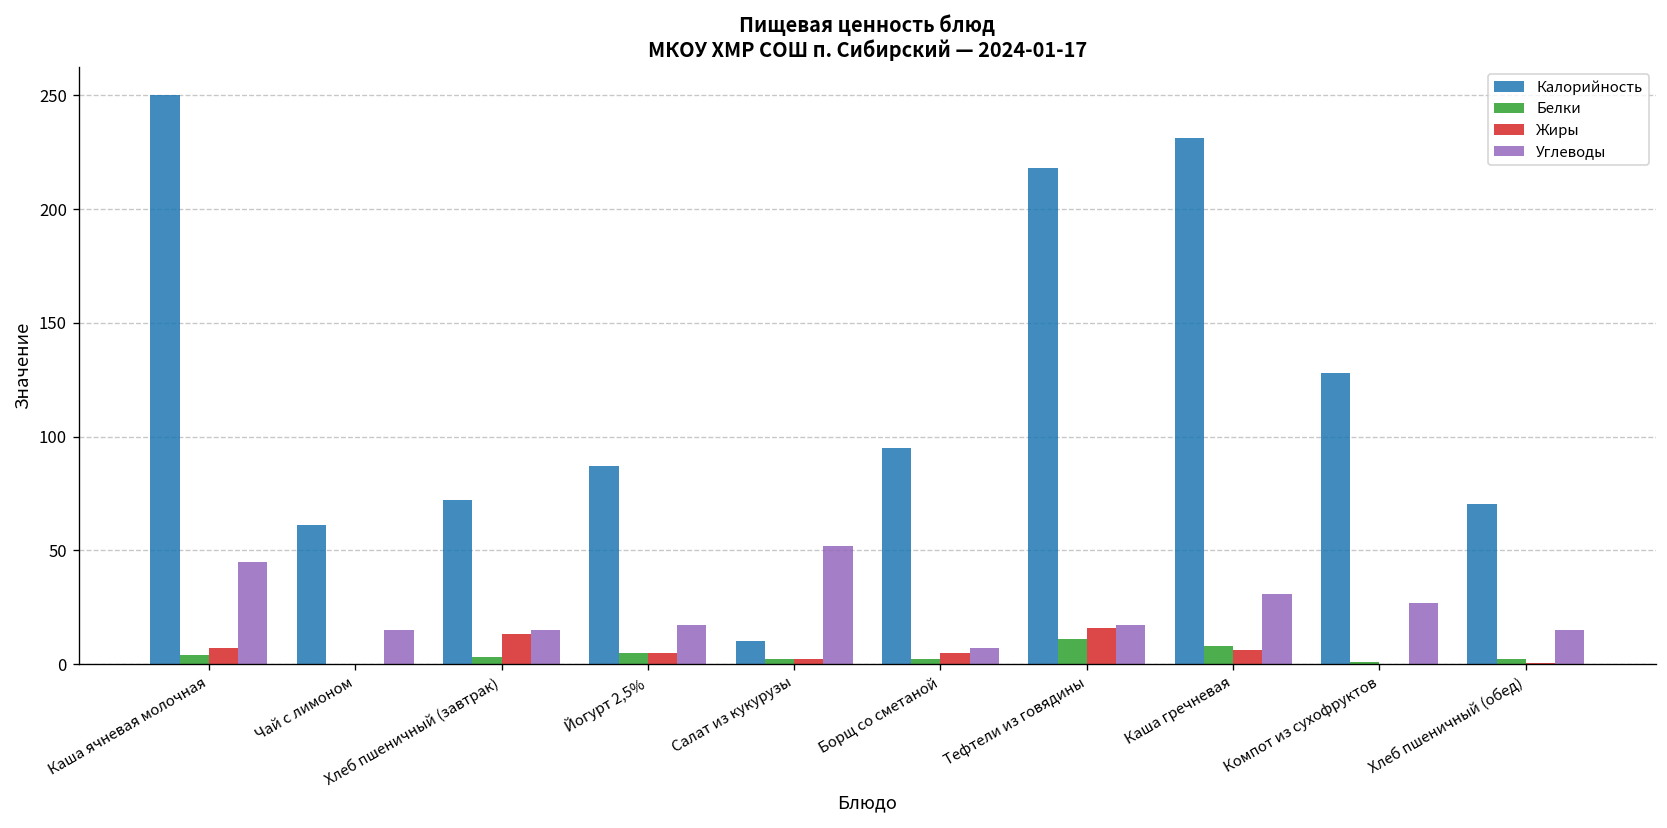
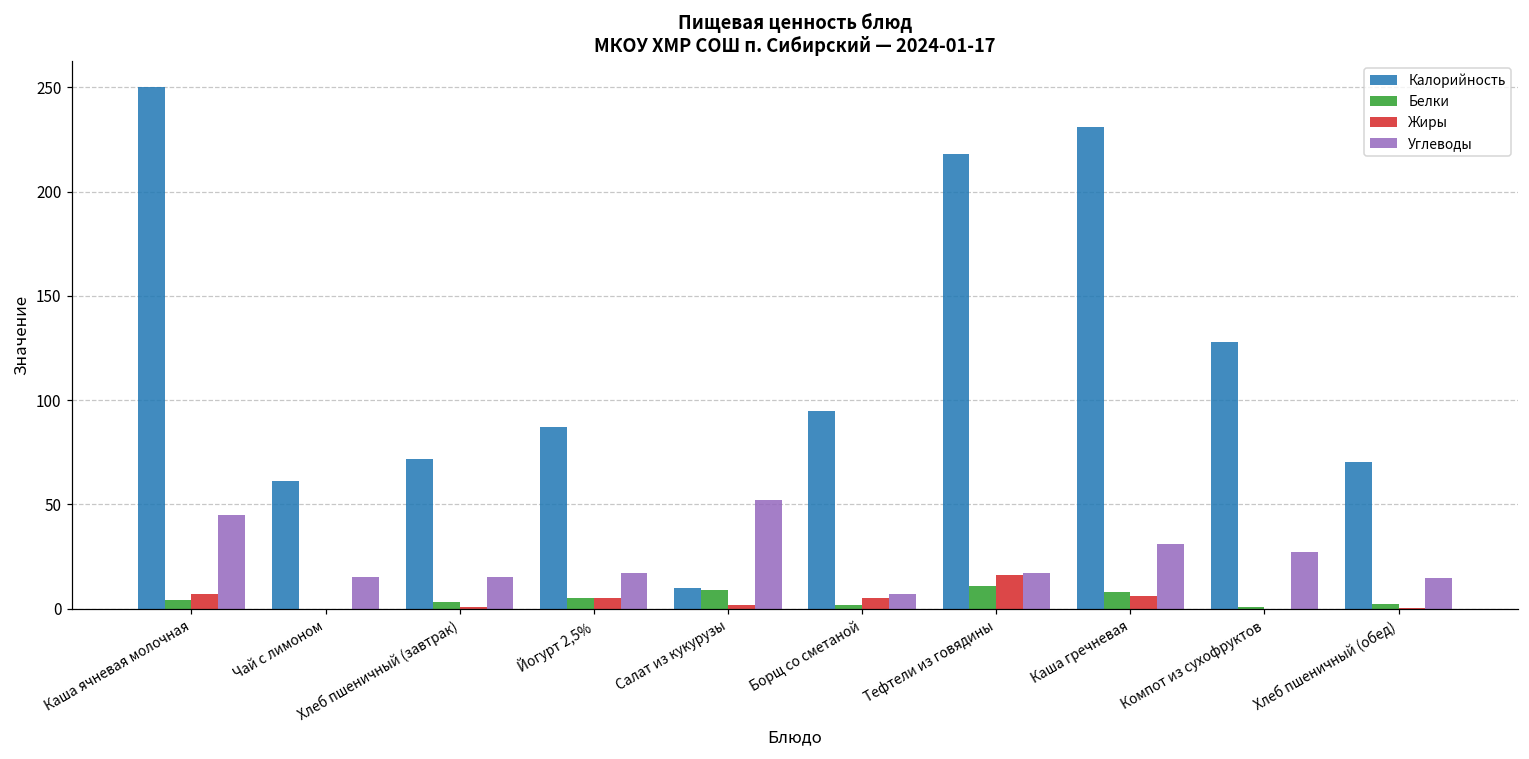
  {
    "Калорийность": {
      "Каша ячневая молочная": 250,
      "Чай с лимоном": 61,
      "Хлеб пшеничный (завтрак)": 72,
      "Йогурт 2,5%": 87,
      "Салат из кукурузы": 10,
      "Борщ со сметаной": 95,
      "Тефтели из говядины": 218,
      "Каша гречневая": 231,
      "Компот из сухофруктов": 128,
      "Хлеб пшеничный (обед)": 71
    },
    "Белки": {
      "Каша ячневая молочная": 4,
      "Чай с лимоном": 0,
      "Хлеб пшеничный (завтрак)": 3,
      "Йогурт 2,5%": 5,
-     "Салат из кукурузы": 2,
+     "Салат из кукурузы": 9,
      "Борщ со сметаной": 2,
      "Тефтели из говядины": 11,
      "Каша гречневая": 8,
      "Хлеб пшеничный (обед)": 2
    },
    "Жиры": {
      "Каша ячневая молочная": 7,
      "Чай с лимоном": 0,
-     "Хлеб пшеничный (завтрак)": 13,
+     "Хлеб пшеничный (завтрак)": 1,
      "Йогурт 2,5%": 5,
      "Салат из кукурузы": 2,
      "Борщ со сметаной": 5,
      "Тефтели из говядины": 16,
      "Каша гречневая": 6,
      "Компот из сухофруктов": 0
    },
    "Углеводы": {
      "Каша ячневая молочная": 45,
      "Чай с лимоном": 15,
      "Хлеб пшеничный (завтрак)": 15,
      "Йогурт 2,5%": 17,
      "Салат из кукурузы": 52,
      "Борщ со сметаной": 7,
      "Тефтели из говядины": 17,
      "Каша гречневая": 31,
      "Компот из сухофруктов": 27,
      "Хлеб пшеничный (обед)": 15
    }
  }
